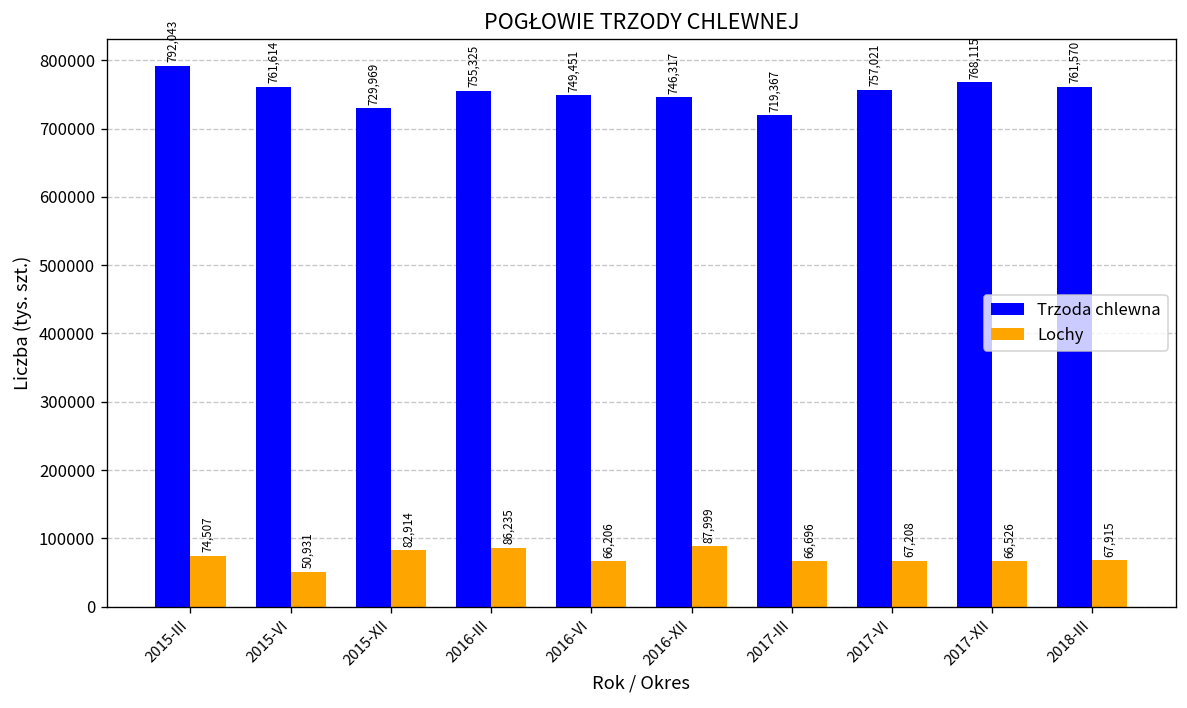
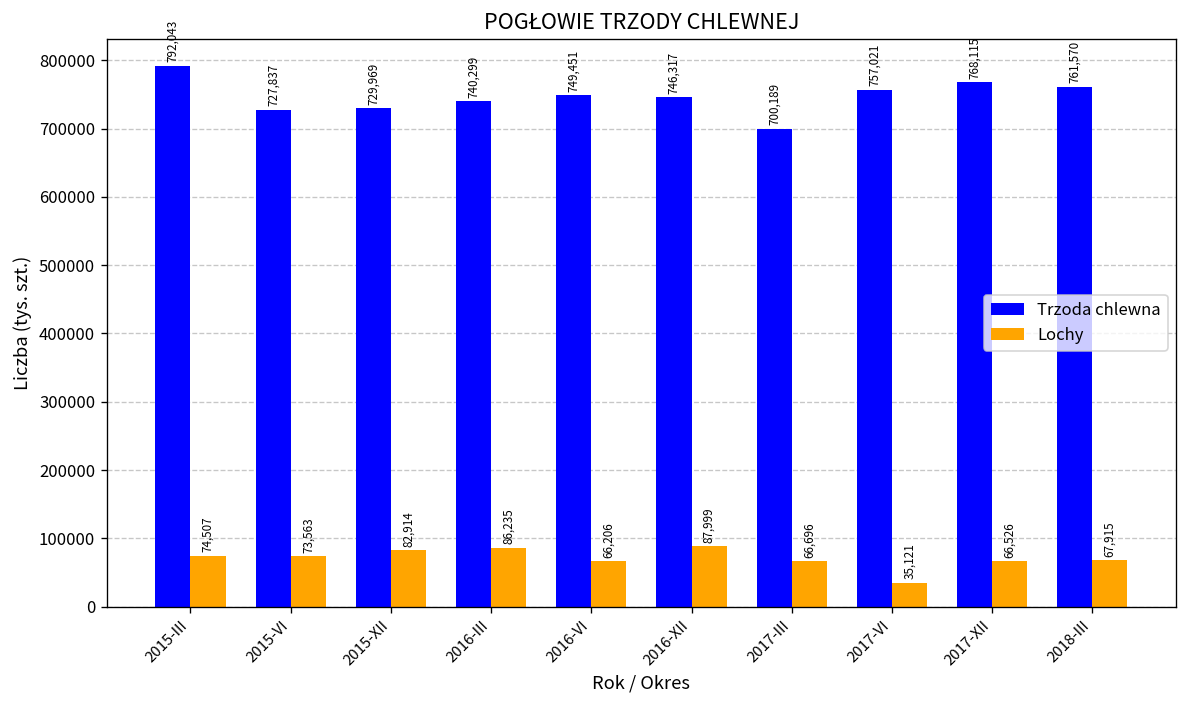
  {
    "Trzoda chlewna": {
      "2015-III": "792,043",
-     "2015-VI": "761,614",
+     "2015-VI": "727,837",
      "2015-XII": "729,969",
-     "2016-III": "755,325",
+     "2016-III": "740,299",
      "2016-VI": "749,451",
      "2016-XII": "746,317",
-     "2017-III": "719,367",
+     "2017-III": "700,189",
      "2017-VI": "757,021",
      "2017-XII": "768,115",
      "2018-III": "761,570"
    },
    "Lochy": {
      "2015-III": "74,507",
-     "2015-VI": "50,931",
+     "2015-VI": "73,563",
      "2015-XII": "82,914",
      "2016-III": "86,235",
      "2016-VI": "66,206",
      "2016-XII": "87,999",
      "2017-III": "66,696",
-     "2017-VI": "67,208",
+     "2017-VI": "35,121",
      "2017-XII": "66,526",
      "2018-III": "67,915"
    }
  }
